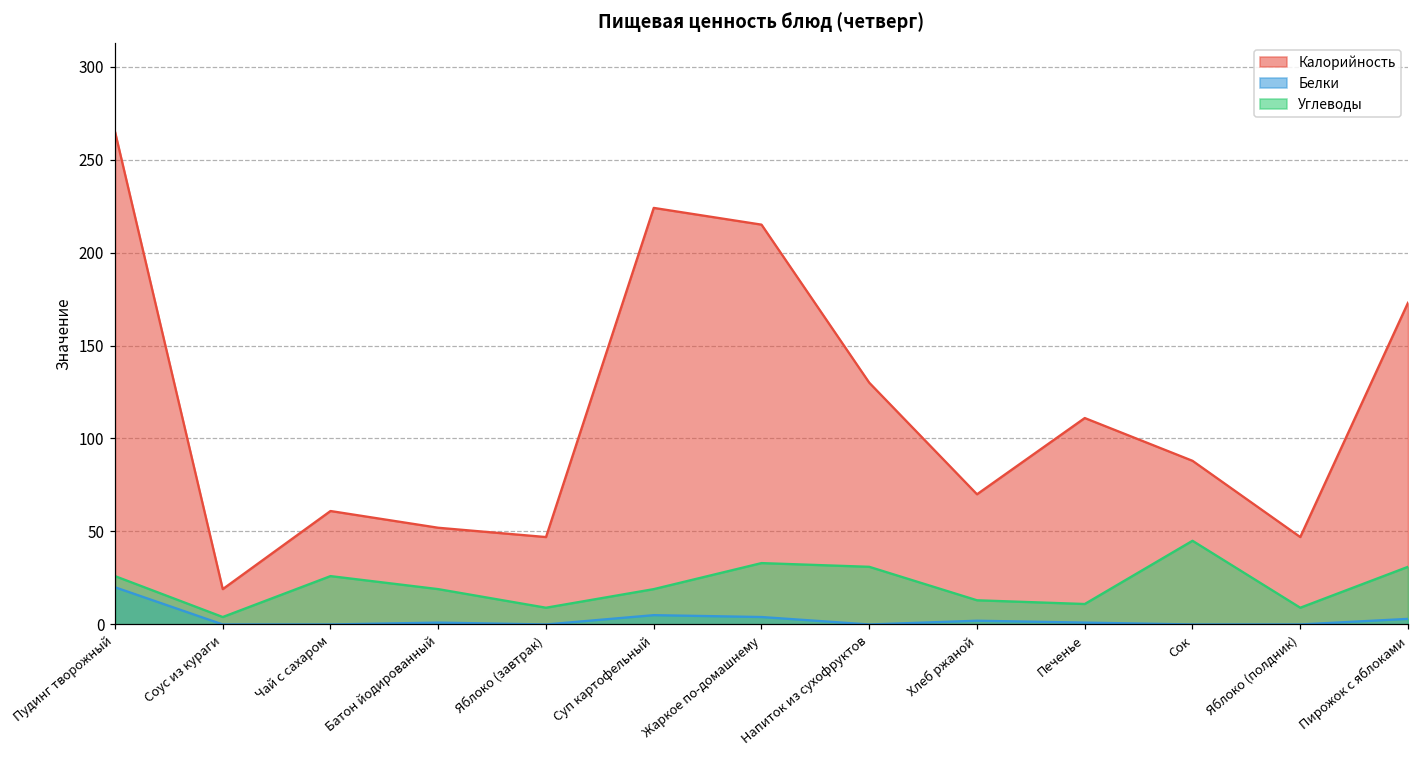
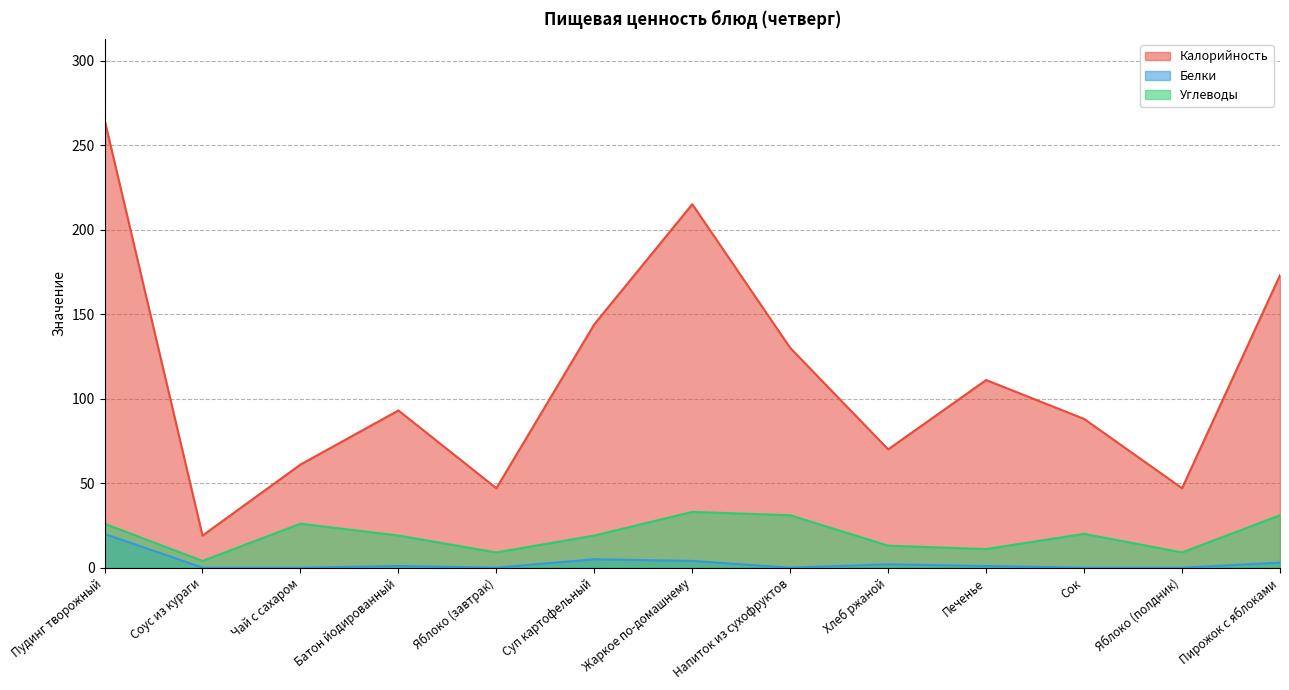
  {
    "Калорийность": {
      "Пудинг творожный": 265,
      "Соус из кураги": 19,
      "Чай с сахаром": 61,
-     "Батон йодированный": 52,
+     "Батон йодированный": 93,
      "Яблоко (завтрак)": 47,
-     "Суп картофельный": 224,
+     "Суп картофельный": 144,
      "Жаркое по-домашнему": 215,
      "Напиток из сухофруктов": 130,
      "Хлеб ржаной": 70,
      "Печенье": 111,
      "Сок": 88,
      "Яблоко (полдник)": 47,
      "Пирожок с яблоками": 173
    },
    "Белки": {
      "Пудинг творожный": 20,
      "Соус из кураги": 0,
      "Чай с сахаром": 0,
      "Батон йодированный": 1,
      "Яблоко (завтрак)": 0,
      "Суп картофельный": 5,
      "Жаркое по-домашнему": 4,
      "Напиток из сухофруктов": 0,
      "Хлеб ржаной": 2,
      "Печенье": 1,
      "Сок": 0,
      "Яблоко (полдник)": 0,
      "Пирожок с яблоками": 3
    },
    "Углеводы": {
      "Пудинг творожный": 26,
      "Соус из кураги": 4,
      "Чай с сахаром": 26,
      "Батон йодированный": 19,
      "Яблоко (завтрак)": 9,
      "Суп картофельный": 19,
      "Жаркое по-домашнему": 33,
      "Напиток из сухофруктов": 31,
      "Хлеб ржаной": 13,
      "Печенье": 11,
-     "Сок": 45,
+     "Сок": 20,
      "Яблоко (полдник)": 9,
      "Пирожок с яблоками": 31
    }
  }
